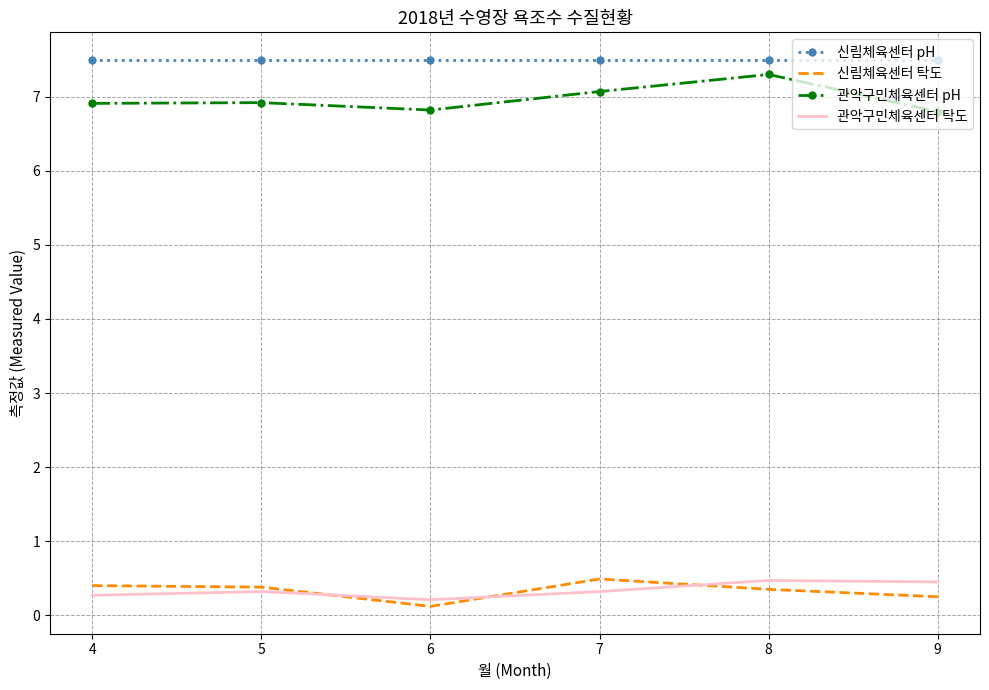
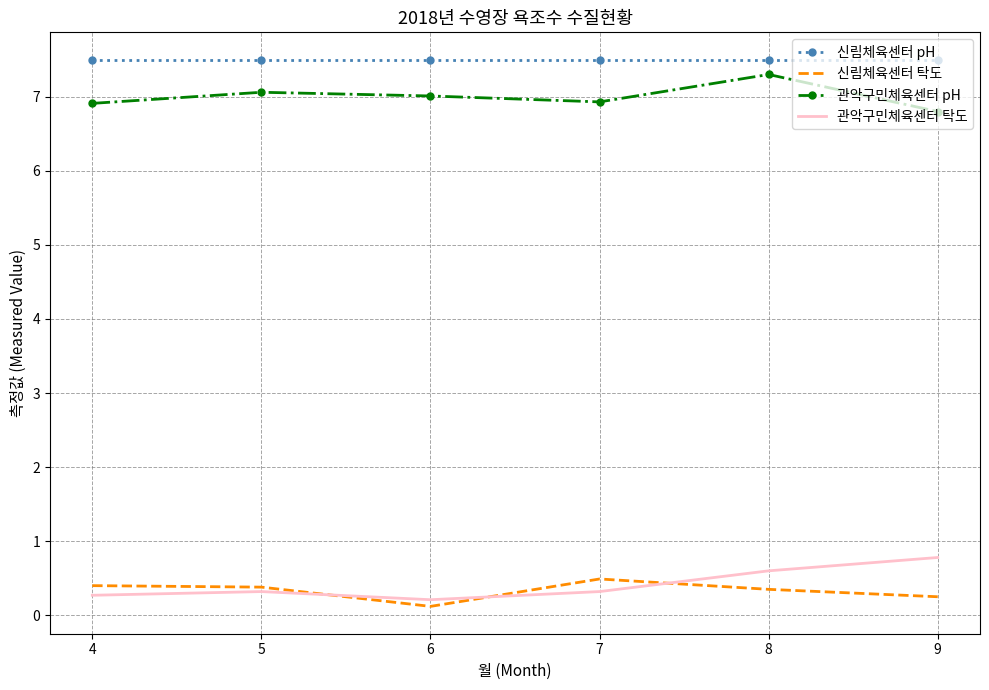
  {
    "신림체육센터 pH": {
      "4": 7.5,
      "5": 7.5,
      "6": 7.5,
      "7": 7.5,
      "8": 7.5
    },
    "신림체육센터 탁도": {
      "4": 0.4,
      "5": 0.4,
      "6": 0.1,
      "7": 0.5,
      "8": 0.4,
      "9": 0.3
    },
    "관악구민체육센터 pH": {
      "4": 6.9,
-     "5": 6.9,
-     "6": 6.8,
-     "7": 7.1,
+     "5": 7.1,
+     "6": 7.0,
+     "7": 6.9,
      "8": 7.3
    },
    "관악구민체육센터 탁도": {
      "4": 0.3,
      "5": 0.3,
      "6": 0.2,
      "7": 0.3,
-     "8": 0.5,
-     "9": 0.5
+     "8": 0.6,
+     "9": 0.8
    }
  }
